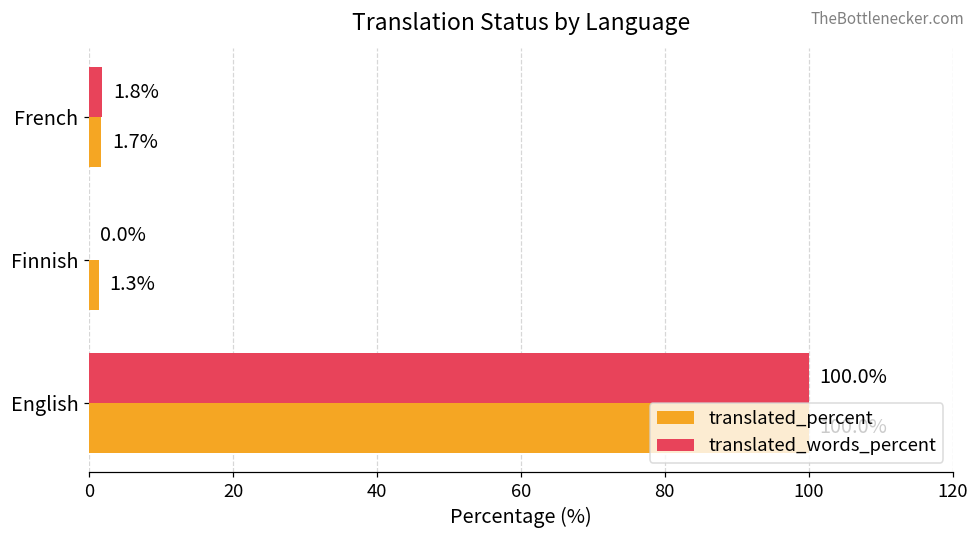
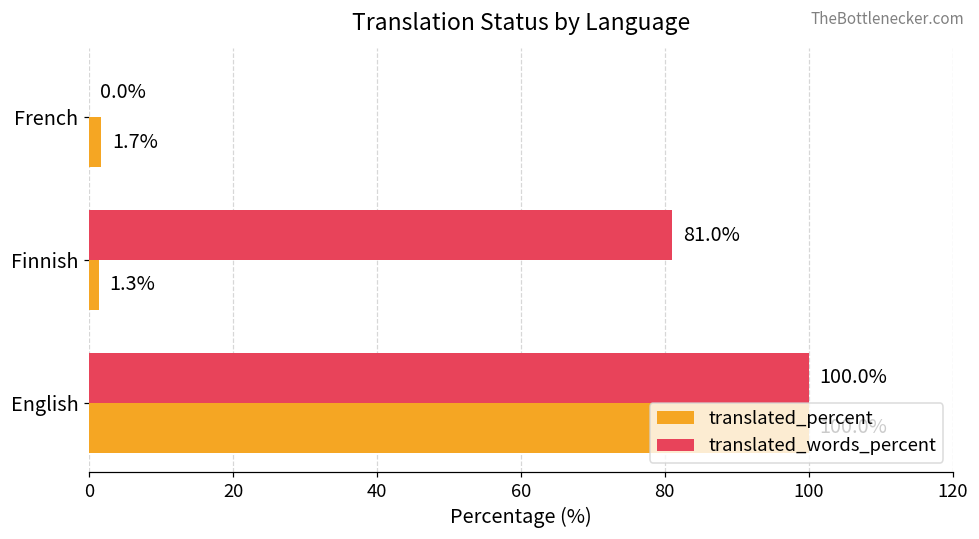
  {
    "translated_percent": {
      "French": "1.7%",
      "Finnish": "1.3%"
    },
    "translated_words_percent": {
-     "French": "1.8%",
-     "Finnish": "0.0%",
+     "French": "0.0%",
+     "Finnish": "81.0%",
      "English": "100.0%"
    }
  }
